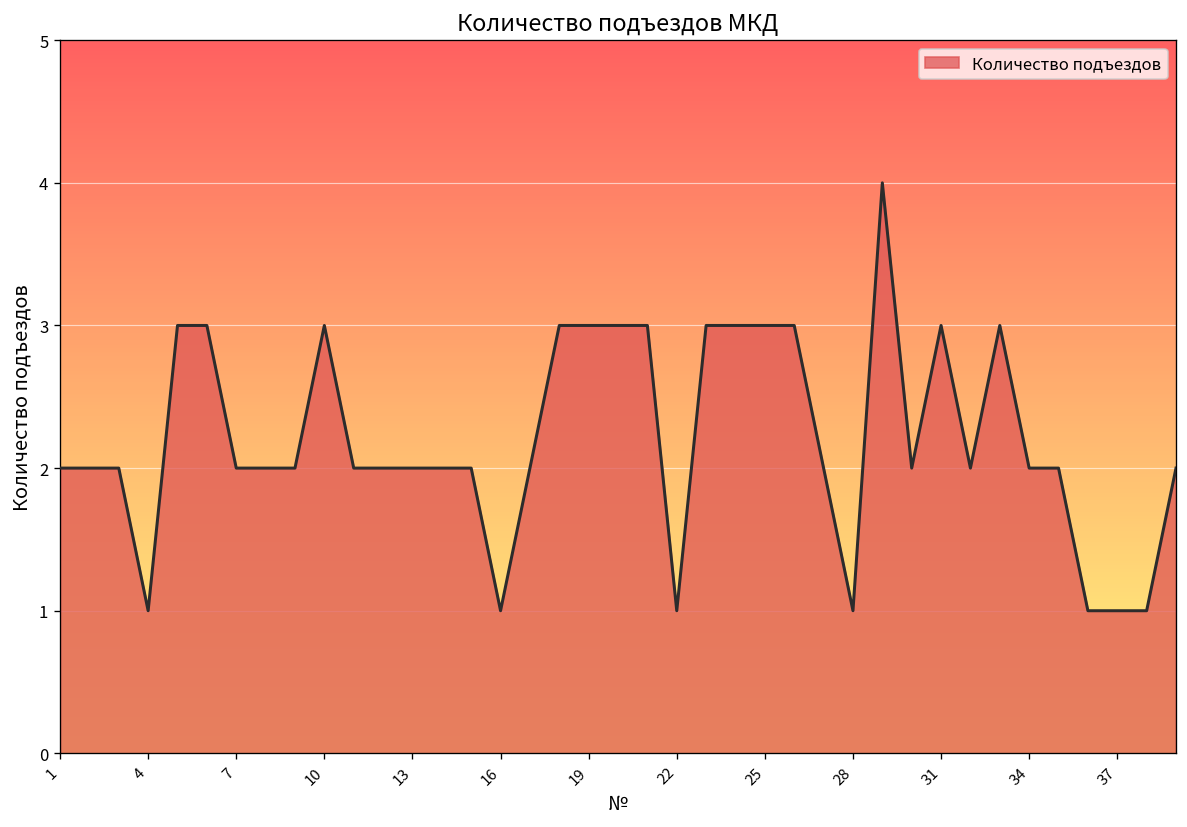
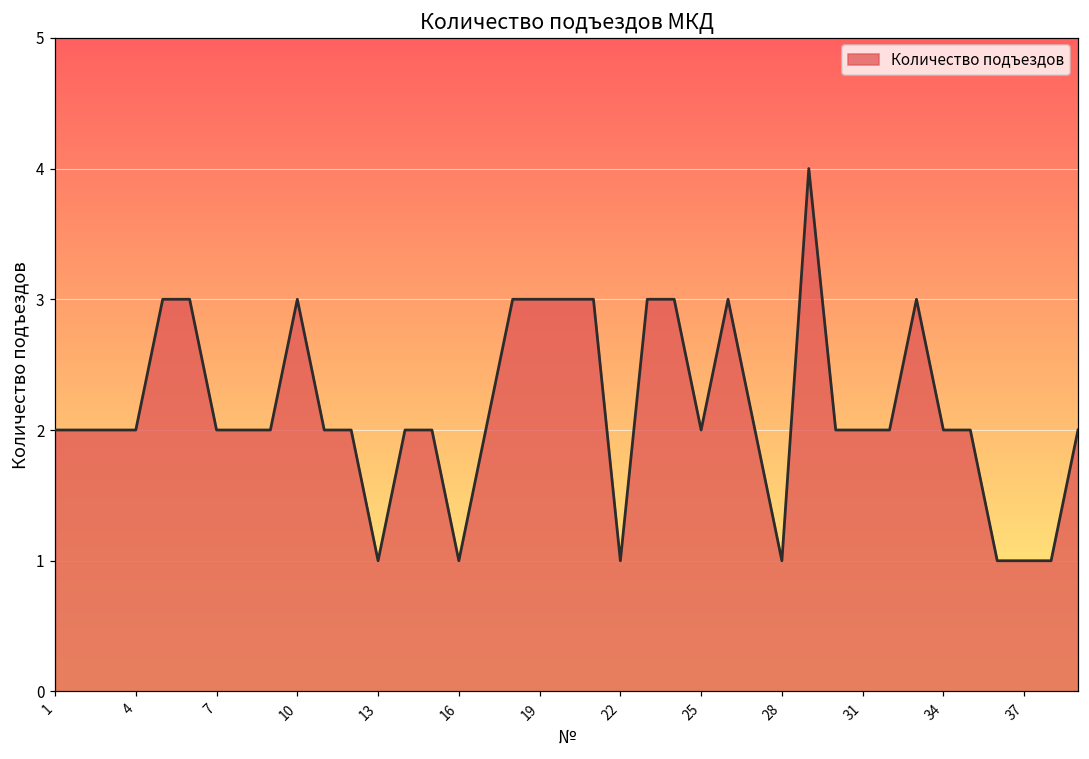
  {
    "1": 2,
-   "4": 1,
+   "4": 2,
    "7": 2,
    "10": 3,
-   "13": 2,
+   "13": 1,
    "16": 1,
    "19": 3,
    "22": 1,
-   "25": 3,
+   "25": 2,
    "28": 1,
-   "31": 3,
+   "31": 2,
    "34": 2,
    "37": 1
  }
